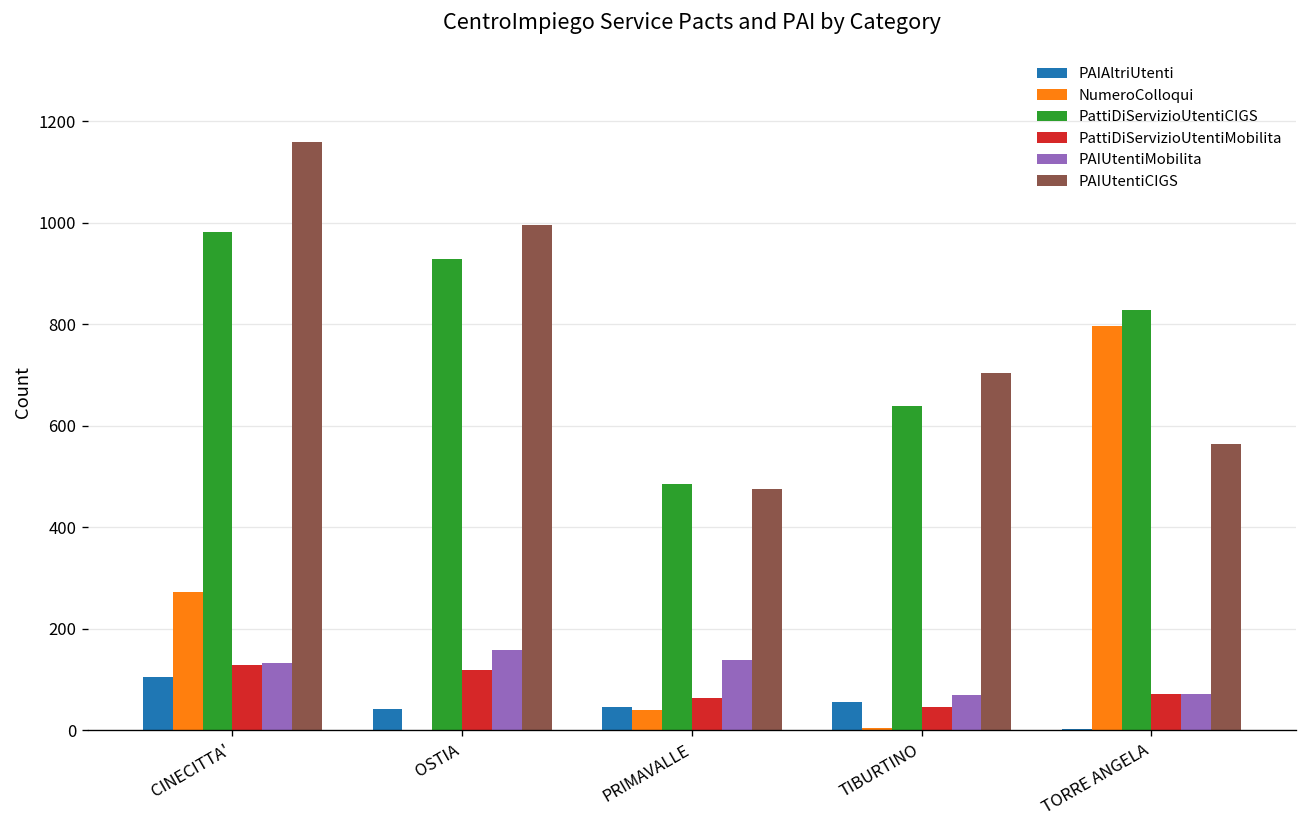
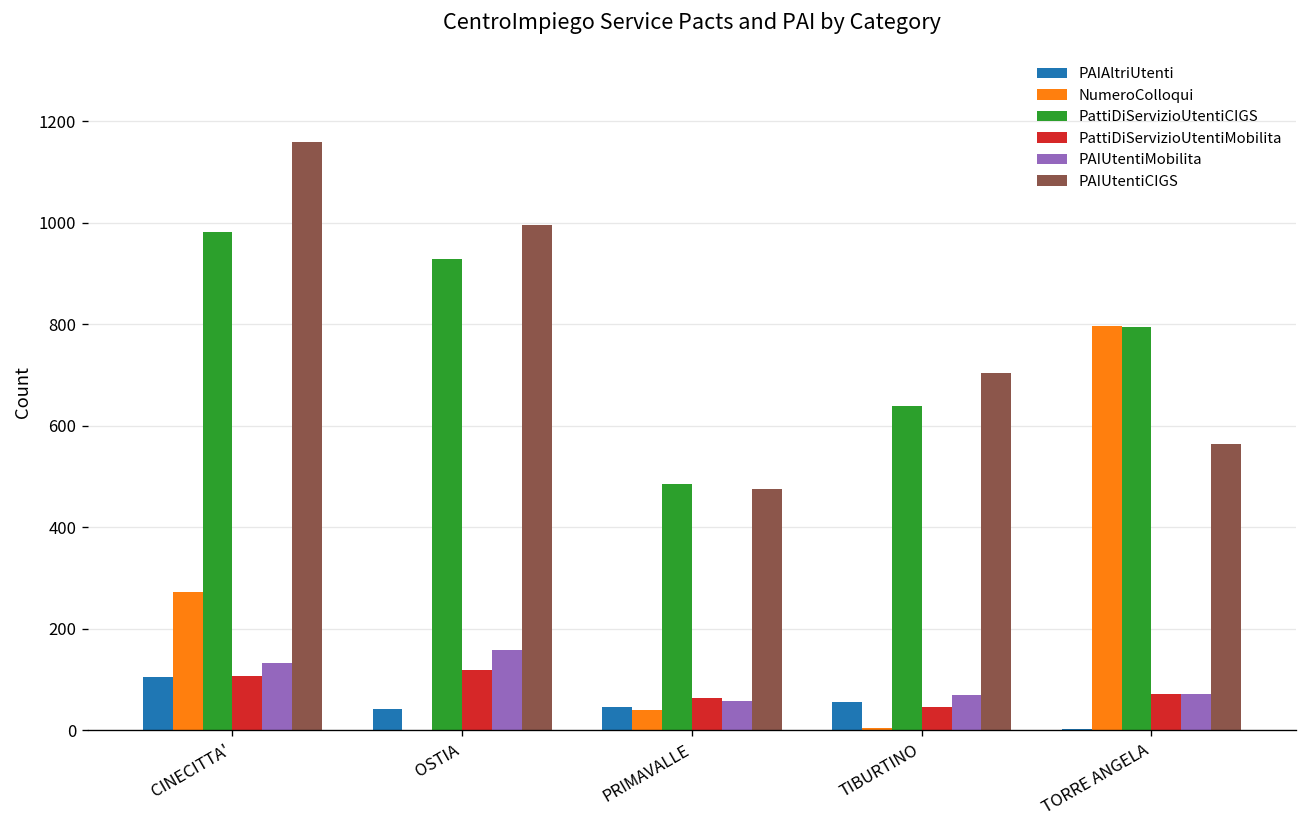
  {
    "PAIAltriUtenti": {
      "CINECITTA'": 110,
      "OSTIA": 40,
      "PRIMAVALLE": 50,
      "TIBURTINO": 60
    },
    "NumeroColloqui": {
      "CINECITTA'": 270,
      "OSTIA": 0,
      "PRIMAVALLE": 40,
      "TORRE ANGELA": 800
    },
    "PattiDiServizioUtentiCIGS": {
      "CINECITTA'": 980,
      "OSTIA": 930,
      "PRIMAVALLE": 490,
      "TIBURTINO": 640,
-     "TORRE ANGELA": 830
+     "TORRE ANGELA": 790
    },
    "PattiDiServizioUtentiMobilita": {
-     "CINECITTA'": 130,
+     "CINECITTA'": 110,
      "OSTIA": 120,
      "PRIMAVALLE": 60,
      "TIBURTINO": 50,
      "TORRE ANGELA": 70
    },
    "PAIUtentiMobilita": {
      "CINECITTA'": 130,
      "OSTIA": 160,
-     "PRIMAVALLE": 140,
+     "PRIMAVALLE": 60,
      "TIBURTINO": 70,
      "TORRE ANGELA": 70
    },
    "PAIUtentiCIGS": {
      "CINECITTA'": 1160,
      "OSTIA": 1000,
      "PRIMAVALLE": 480,
      "TIBURTINO": 700,
      "TORRE ANGELA": 560
    }
  }
